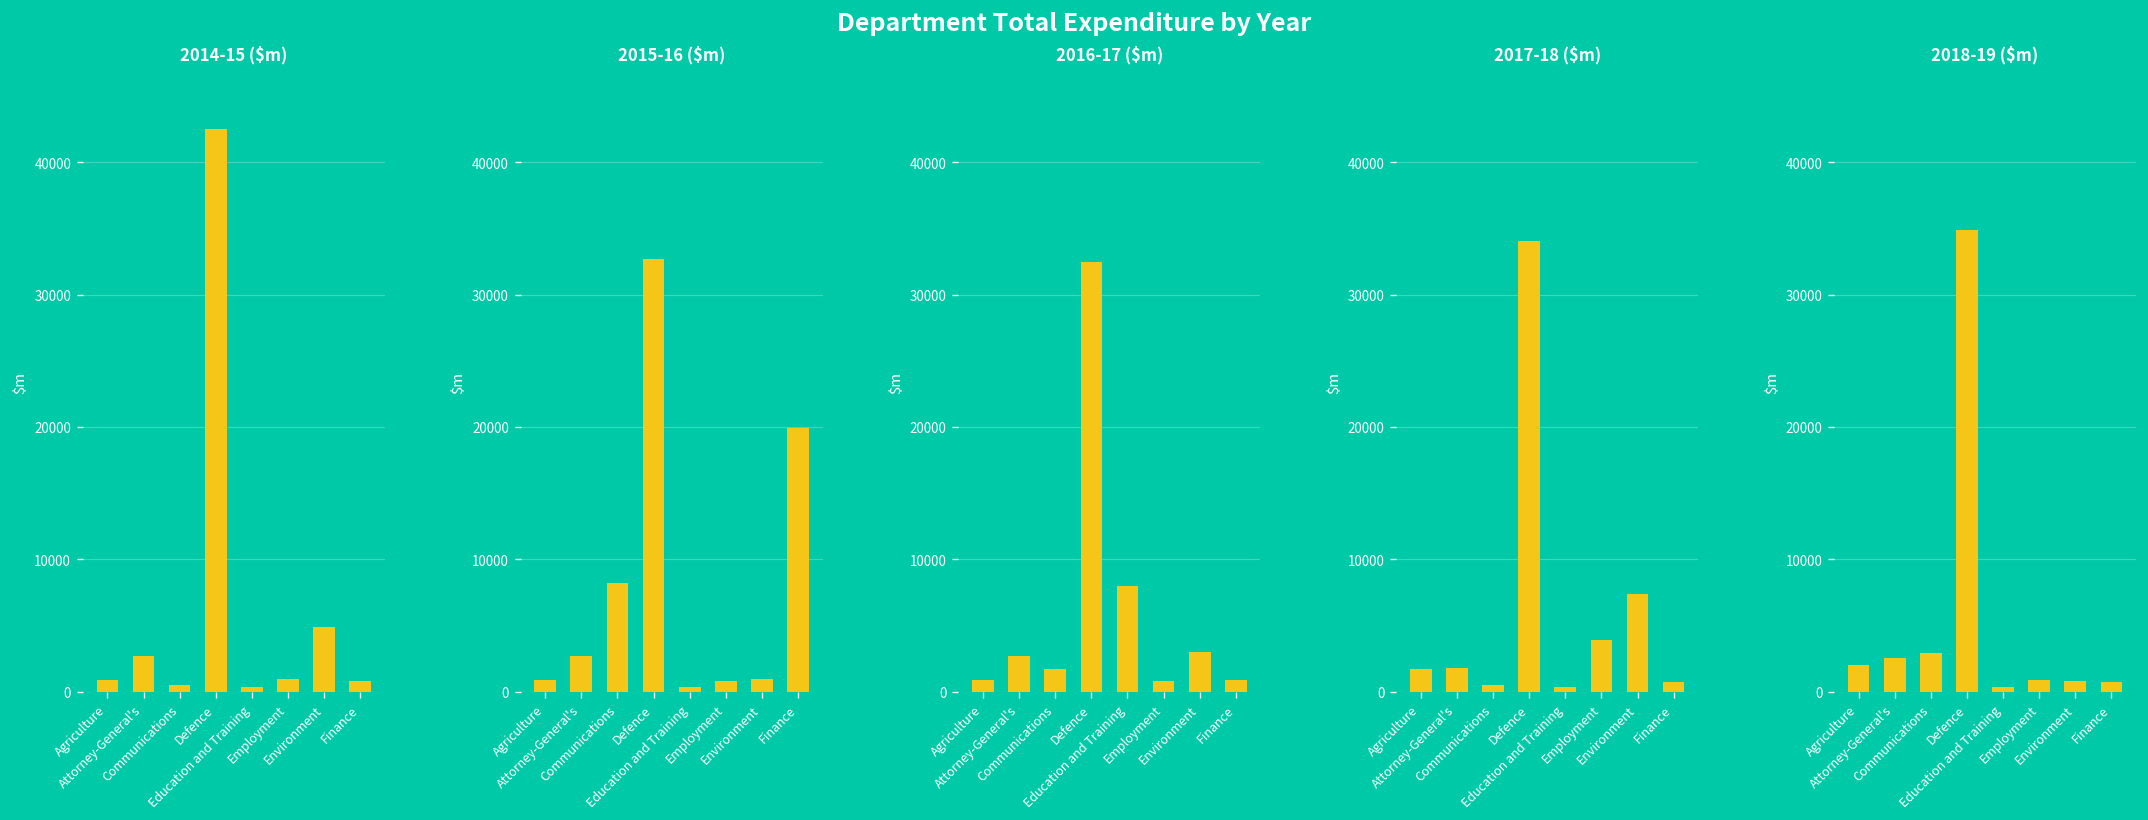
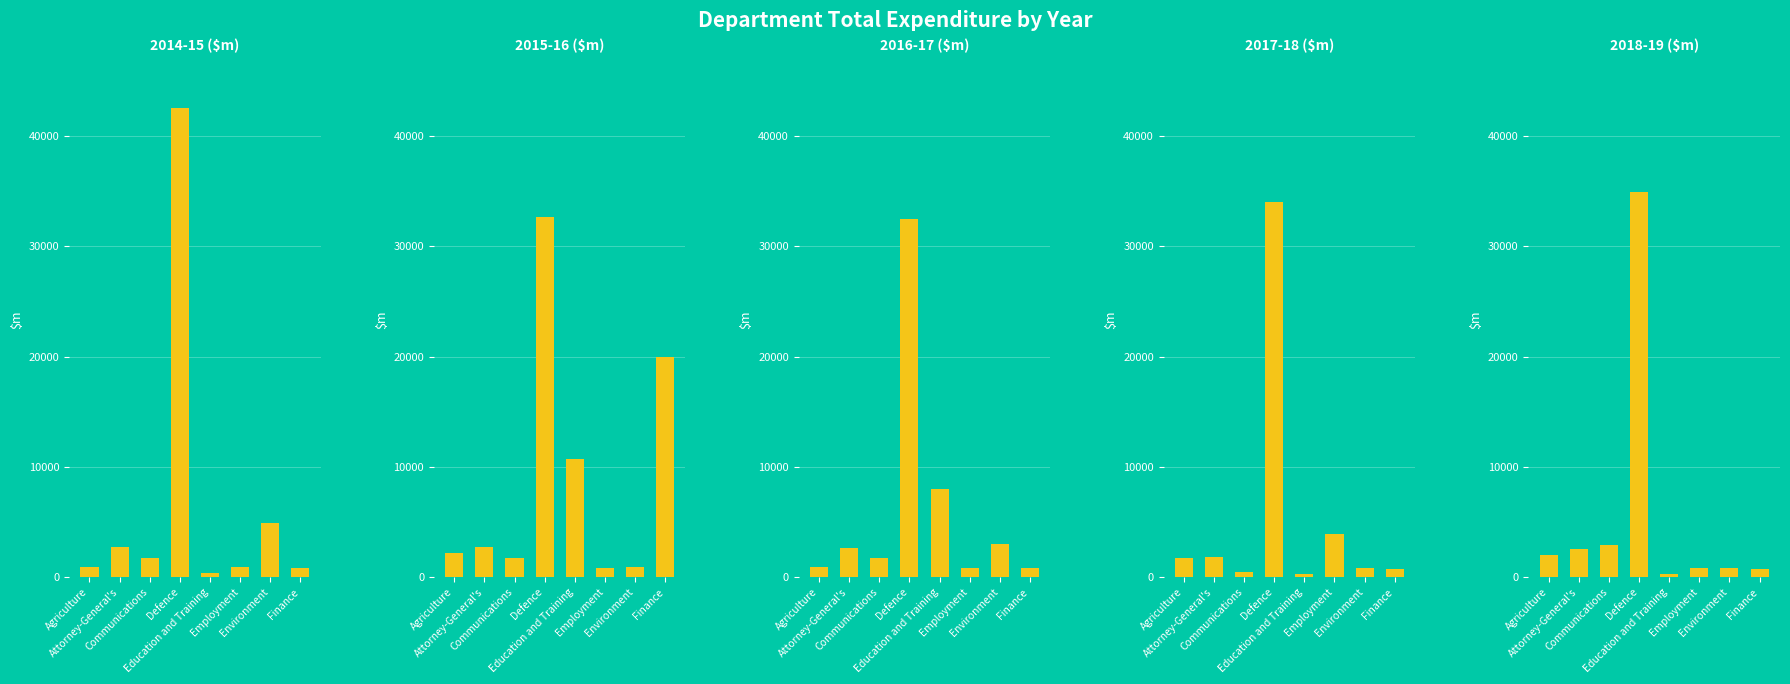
  {
    "2014-15 ($m)": {
      "Agriculture": 900,
      "Attorney-General's": 2700,
-     "Communications": 500,
+     "Communications": 1800,
      "Defence": 42500,
      "Education and Training": 400,
      "Employment": 1000,
      "Environment": 4900,
      "Finance": 800
    },
    "2015-16 ($m)": {
-     "Agriculture": 900,
+     "Agriculture": 2200,
      "Attorney-General's": 2700,
-     "Communications": 8200,
+     "Communications": 1800,
      "Defence": 32700,
-     "Education and Training": 300,
+     "Education and Training": 10700,
      "Employment": 900,
      "Environment": 1000,
      "Finance": 19900
    },
    "2016-17 ($m)": {
      "Agriculture": 900,
      "Attorney-General's": 2700,
      "Communications": 1700,
      "Defence": 32400,
      "Education and Training": 8000,
      "Employment": 800,
      "Environment": 3000,
      "Finance": 900
    },
    "2017-18 ($m)": {
      "Agriculture": 1700,
      "Attorney-General's": 1800,
      "Communications": 500,
      "Defence": 34000,
      "Education and Training": 300,
      "Employment": 3900,
-     "Environment": 7400,
+     "Environment": 900,
      "Finance": 700
    },
    "2018-19 ($m)": {
      "Agriculture": 2100,
      "Attorney-General's": 2600,
      "Communications": 2900,
      "Defence": 34900,
      "Education and Training": 300,
      "Employment": 900,
      "Environment": 800,
      "Finance": 700
    }
  }
